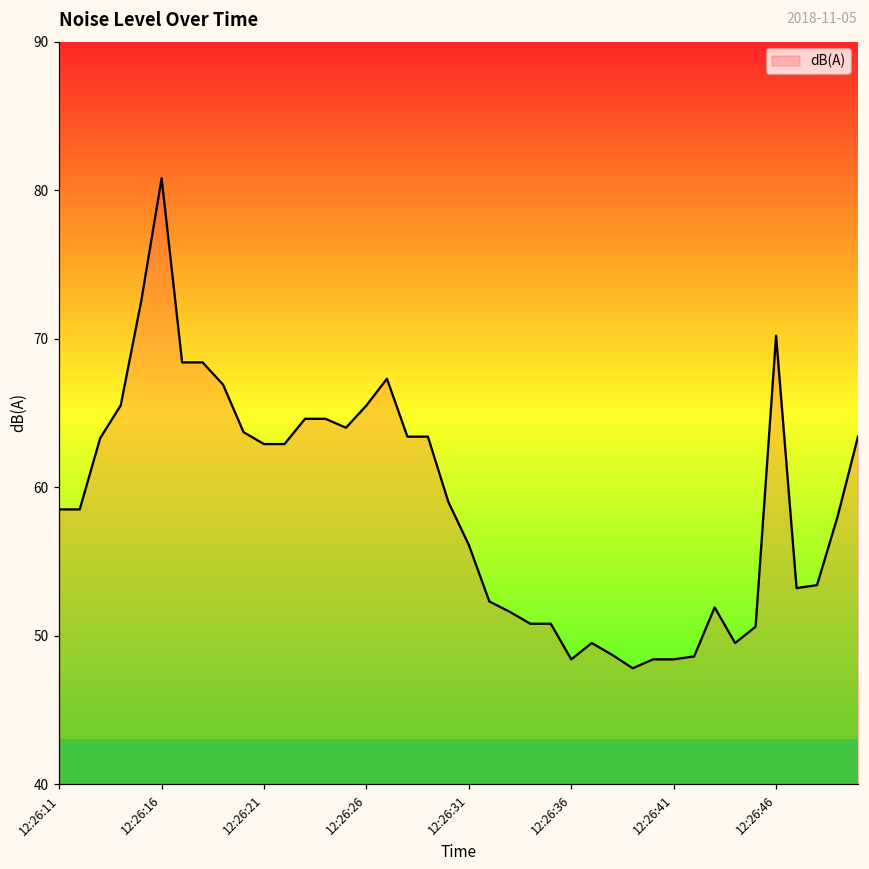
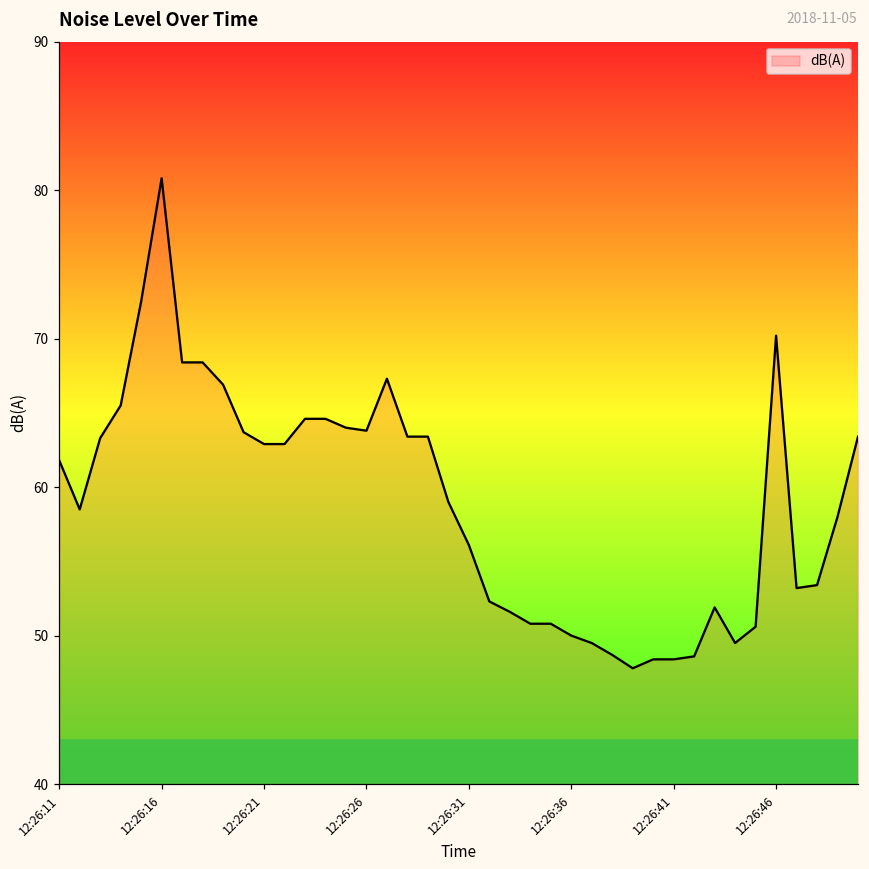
  {
-   "12:26:11": 58.5,
+   "12:26:11": 61.8,
    "12:26:16": 80.8,
    "12:26:21": 62.9,
-   "12:26:26": 65.5,
+   "12:26:26": 63.8,
    "12:26:31": 56.1,
-   "12:26:36": 48.4,
+   "12:26:36": 50.0,
    "12:26:41": 48.4,
    "12:26:46": 70.2
  }
